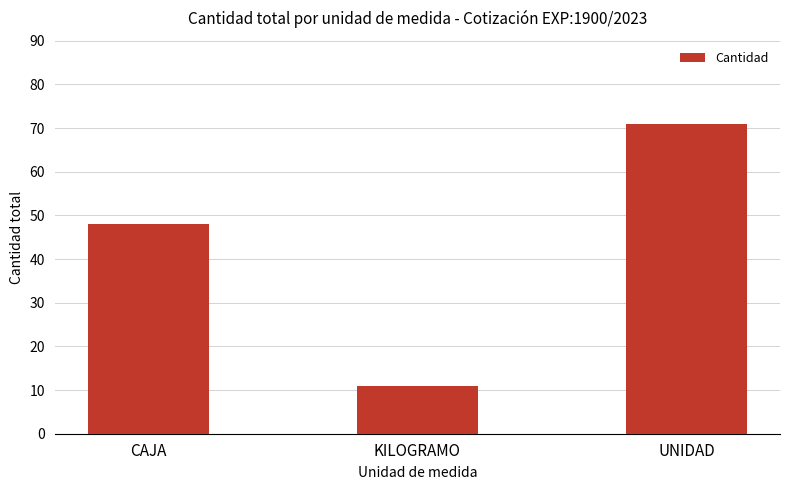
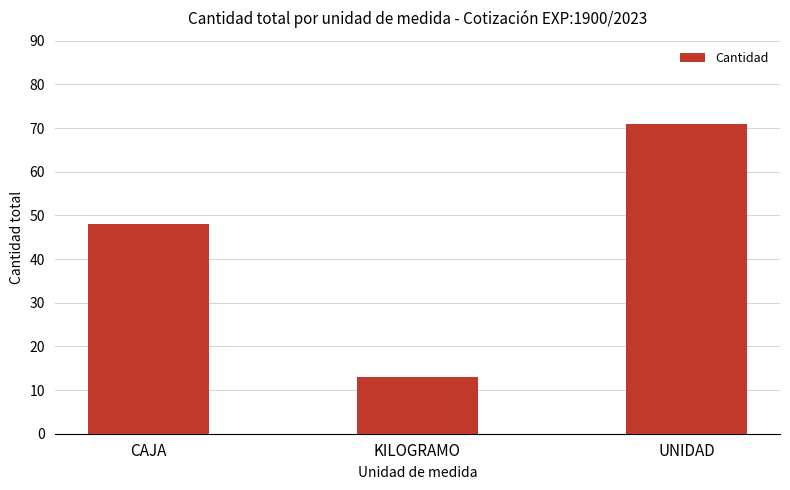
  {
    "CAJA": 48,
-   "KILOGRAMO": 11,
+   "KILOGRAMO": 13,
    "UNIDAD": 71
  }
